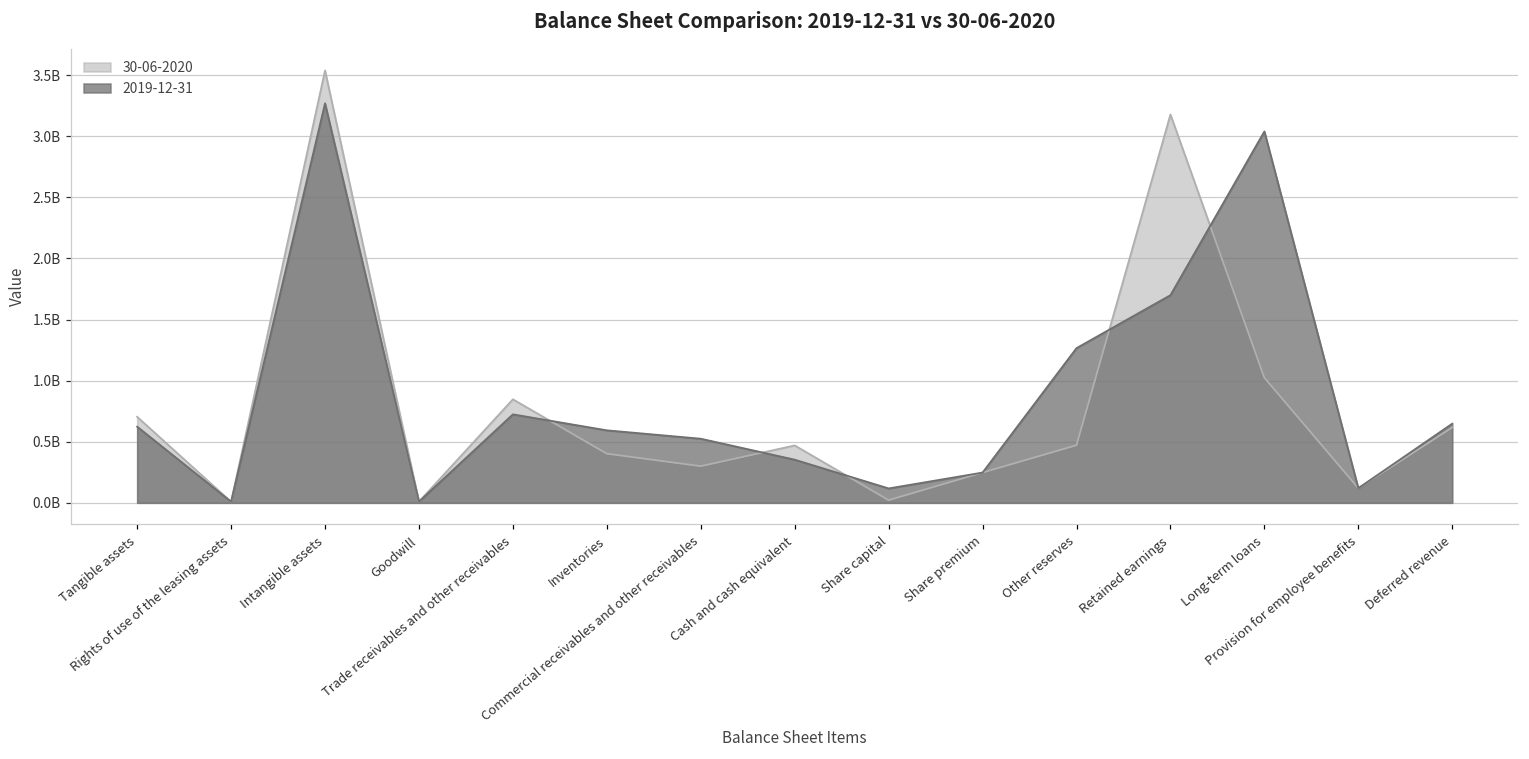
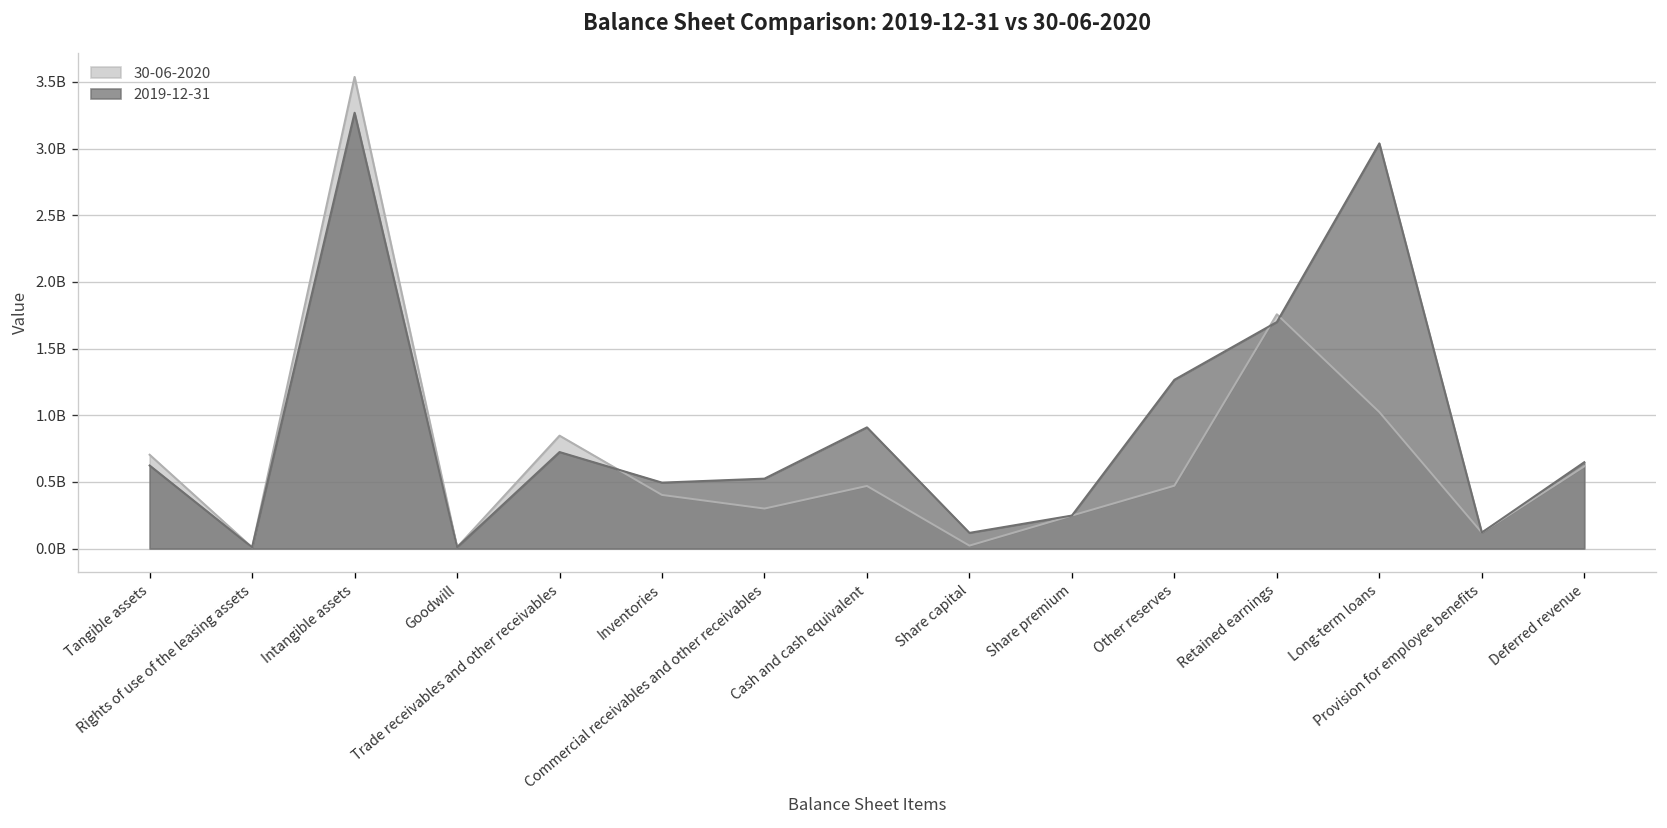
  {
    "30-06-2020": {
      "Tangible assets": 700000000,
      "Intangible assets": 3540000000,
      "Trade receivables and other receivables": 850000000,
      "Inventories": 400000000,
      "Commercial receivables and other receivables": 300000000,
      "Cash and cash equivalent": 470000000,
      "Share capital": 20000000,
      "Other reserves": 470000000,
-     "Retained earnings": 3180000000,
+     "Retained earnings": 1760000000,
      "Long-term loans": 1020000000,
      "Deferred revenue": 620000000
    },
    "2019-12-31": {
      "Tangible assets": 620000000,
      "Intangible assets": 3270000000,
      "Trade receivables and other receivables": 720000000,
-     "Inventories": 590000000,
+     "Inventories": 490000000,
      "Commercial receivables and other receivables": 520000000,
-     "Cash and cash equivalent": 350000000,
+     "Cash and cash equivalent": 910000000,
      "Share capital": 120000000,
      "Other reserves": 1270000000,
      "Retained earnings": 1700000000,
      "Long-term loans": 3040000000,
      "Deferred revenue": 650000000
    }
  }
